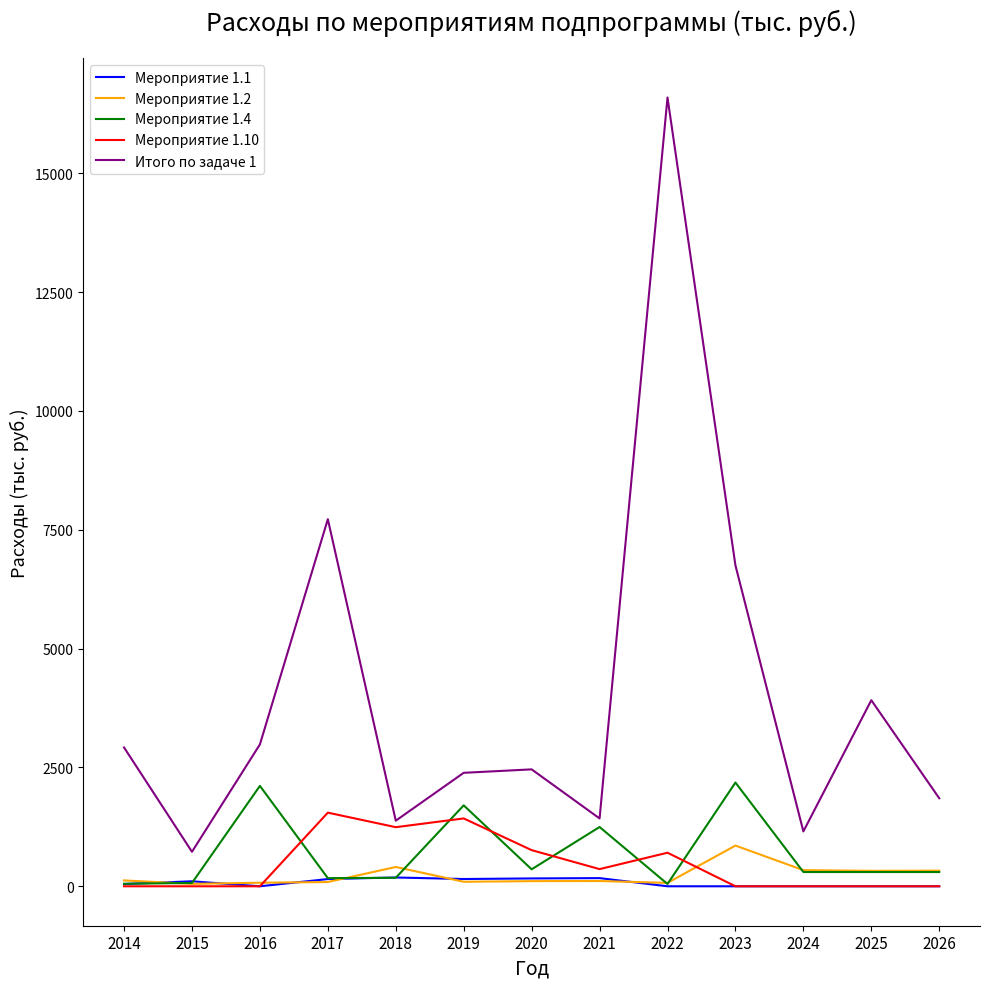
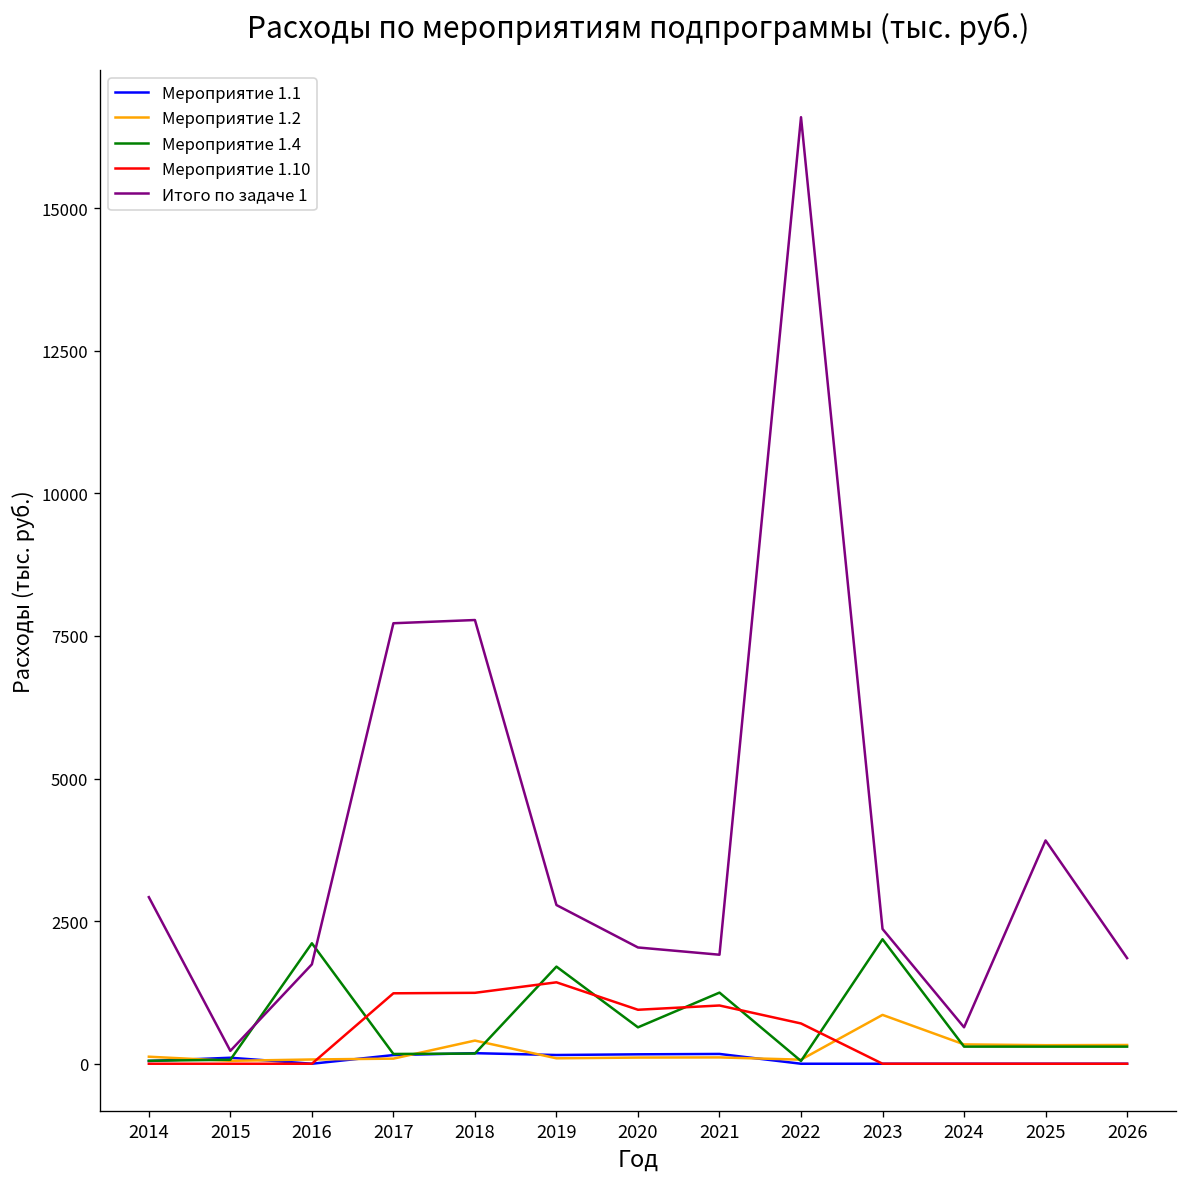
  {
    "Мероприятие 1.1": {
      "2019": 200,
      "2020": 200,
      "2021": 200
    },
    "Мероприятие 1.2": {
      "2014": 100,
      "2016": 100,
      "2017": 100,
      "2018": 400,
      "2019": 100,
      "2020": 100,
      "2021": 100,
      "2023": 900
    },
    "Мероприятие 1.4": {
      "2016": 2100,
      "2019": 1700,
-     "2020": 400,
+     "2020": 600,
      "2021": 1200,
      "2023": 2200
    },
    "Мероприятие 1.10": {
-     "2017": 1500,
+     "2017": 1200,
      "2018": 1200,
      "2019": 1400,
-     "2020": 800,
-     "2021": 400,
+     "2020": 900,
+     "2021": 1000,
      "2022": 700
    },
    "Итого по задаче 1": {
      "2014": 2900,
-     "2015": 700,
-     "2016": 3000,
+     "2015": 200,
+     "2016": 1700,
      "2017": 7700,
-     "2018": 1400,
-     "2019": 2400,
-     "2020": 2500,
-     "2021": 1400,
+     "2018": 7800,
+     "2019": 2800,
+     "2020": 2000,
+     "2021": 1900,
      "2022": 16600,
-     "2023": 6800,
-     "2024": 1200,
+     "2023": 2400,
+     "2024": 600,
      "2025": 3900,
      "2026": 1900
    }
  }
